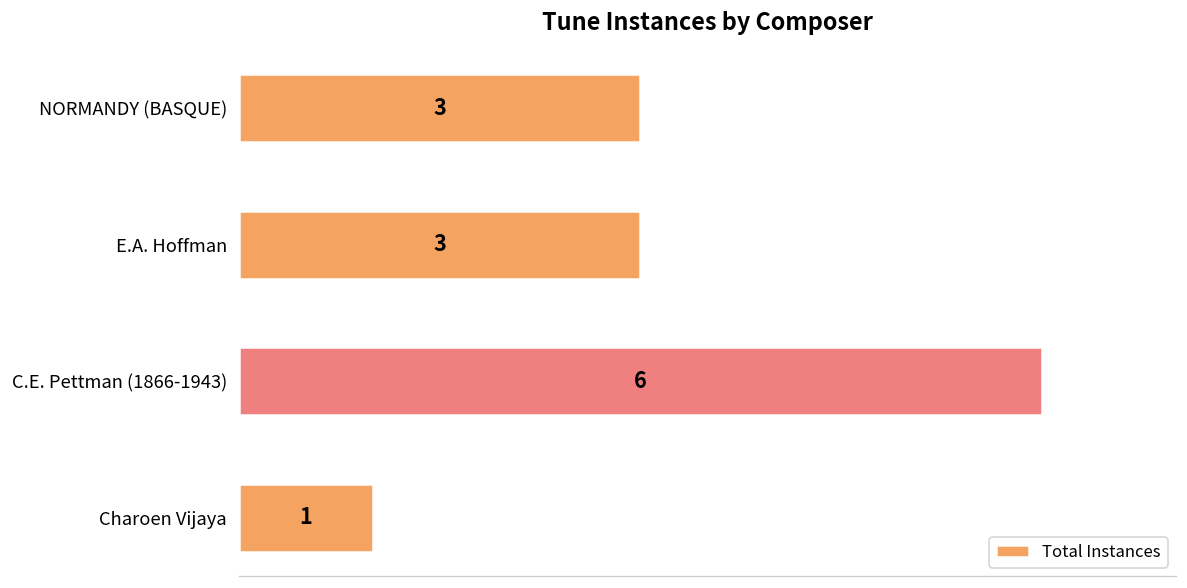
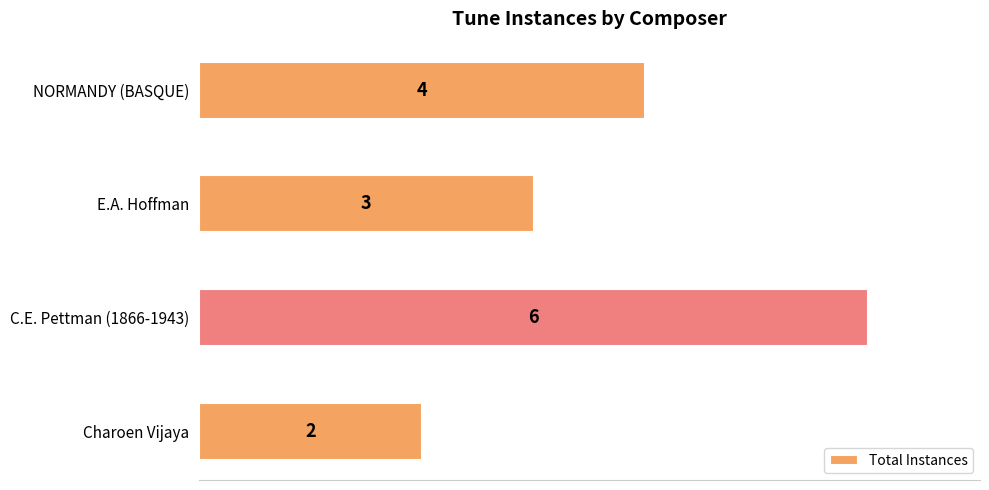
  {
-   "NORMANDY (BASQUE)": 3,
+   "NORMANDY (BASQUE)": 4,
    "E.A. Hoffman": 3,
    "C.E. Pettman (1866-1943)": 6,
-   "Charoen Vijaya": 1
+   "Charoen Vijaya": 2
  }
